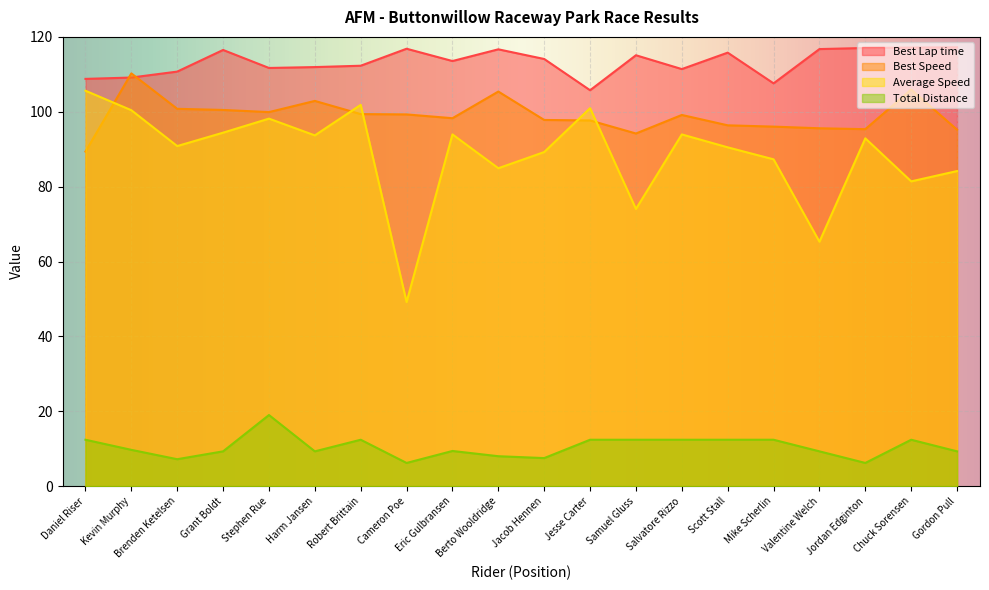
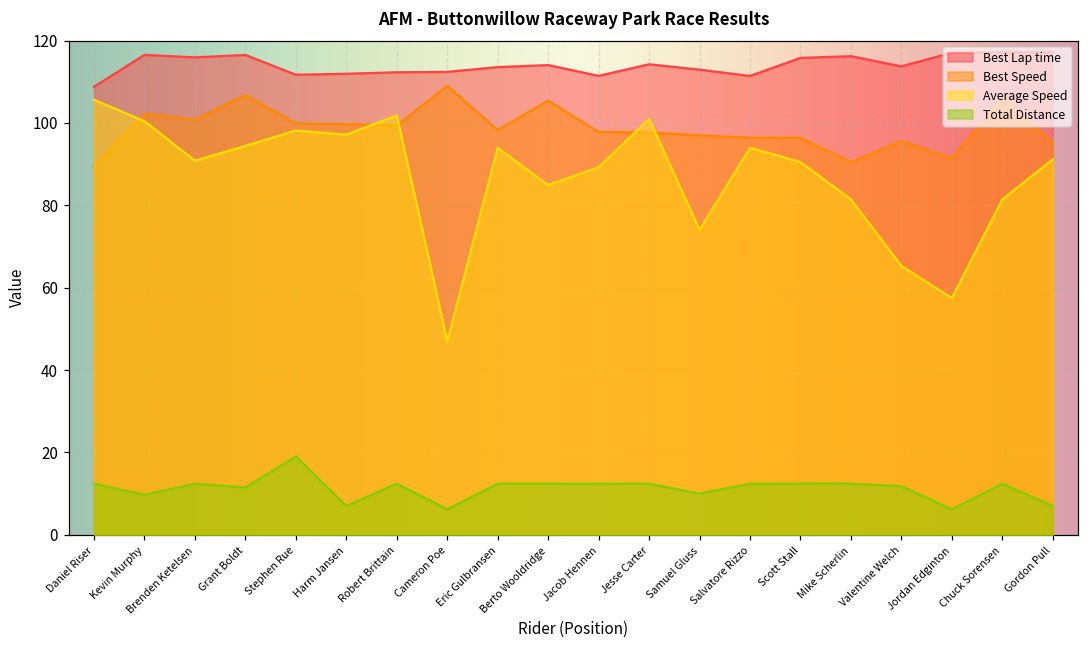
  {
    "Best Lap time": {
      "Daniel Riser": 109,
-     "Kevin Murphy": 109,
-     "Brenden Ketelsen": 111,
+     "Kevin Murphy": 117,
+     "Brenden Ketelsen": 116,
      "Grant Boldt": 117,
      "Stephen Rue": 112,
      "Harm Jansen": 112,
      "Robert Brittain": 112,
-     "Cameron Poe": 117,
+     "Cameron Poe": 112,
      "Eric Gulbransen": 114,
-     "Berto Wooldridge": 117,
-     "Jacob Hennen": 114,
-     "Jesse Carter": 106,
-     "Samuel Gluss": 115,
+     "Berto Wooldridge": 114,
+     "Jacob Hennen": 111,
+     "Jesse Carter": 114,
+     "Samuel Gluss": 113,
      "Salvatore Rizzo": 111,
      "Scott Stall": 116,
-     "Mike Scherlin": 108,
-     "Valentine Welch": 117
+     "Mike Scherlin": 116,
+     "Valentine Welch": 114
    },
    "Best Speed": {
      "Daniel Riser": 89,
-     "Kevin Murphy": 110,
+     "Kevin Murphy": 102,
      "Brenden Ketelsen": 101,
-     "Grant Boldt": 100,
+     "Grant Boldt": 107,
      "Stephen Rue": 100,
-     "Harm Jansen": 103,
+     "Harm Jansen": 100,
      "Robert Brittain": 99,
-     "Cameron Poe": 99,
+     "Cameron Poe": 109,
      "Eric Gulbransen": 98,
      "Berto Wooldridge": 105,
      "Jacob Hennen": 98,
      "Jesse Carter": 98,
-     "Samuel Gluss": 94,
-     "Salvatore Rizzo": 99,
+     "Samuel Gluss": 97,
+     "Salvatore Rizzo": 96,
      "Scott Stall": 96,
-     "Mike Scherlin": 96,
+     "Mike Scherlin": 91,
      "Valentine Welch": 96,
-     "Jordan Edginton": 95,
+     "Jordan Edginton": 91,
      "Gordon Pull": 95
    },
    "Average Speed": {
      "Daniel Riser": 106,
      "Kevin Murphy": 100,
      "Brenden Ketelsen": 91,
      "Grant Boldt": 94,
      "Stephen Rue": 98,
-     "Harm Jansen": 94,
+     "Harm Jansen": 97,
      "Robert Brittain": 102,
-     "Cameron Poe": 49,
+     "Cameron Poe": 47,
      "Eric Gulbransen": 94,
      "Berto Wooldridge": 85,
      "Jacob Hennen": 89,
      "Jesse Carter": 101,
      "Samuel Gluss": 74,
      "Salvatore Rizzo": 94,
      "Scott Stall": 91,
-     "Mike Scherlin": 87,
+     "Mike Scherlin": 81,
      "Valentine Welch": 65,
-     "Jordan Edginton": 93,
+     "Jordan Edginton": 57,
      "Chuck Sorensen": 81,
-     "Gordon Pull": 84
+     "Gordon Pull": 91
    },
    "Total Distance": {
      "Daniel Riser": 12,
      "Kevin Murphy": 10,
-     "Brenden Ketelsen": 7,
-     "Grant Boldt": 9,
+     "Brenden Ketelsen": 12,
+     "Grant Boldt": 12,
      "Stephen Rue": 19,
-     "Harm Jansen": 9,
+     "Harm Jansen": 7,
      "Robert Brittain": 12,
      "Cameron Poe": 6,
-     "Eric Gulbransen": 9,
-     "Berto Wooldridge": 8,
-     "Jacob Hennen": 8,
+     "Eric Gulbransen": 12,
+     "Berto Wooldridge": 12,
+     "Jacob Hennen": 12,
      "Jesse Carter": 12,
-     "Samuel Gluss": 12,
+     "Samuel Gluss": 10,
      "Salvatore Rizzo": 12,
      "Scott Stall": 12,
      "Mike Scherlin": 12,
-     "Valentine Welch": 9,
+     "Valentine Welch": 12,
      "Jordan Edginton": 6,
      "Chuck Sorensen": 12,
-     "Gordon Pull": 9
+     "Gordon Pull": 7
    }
  }
